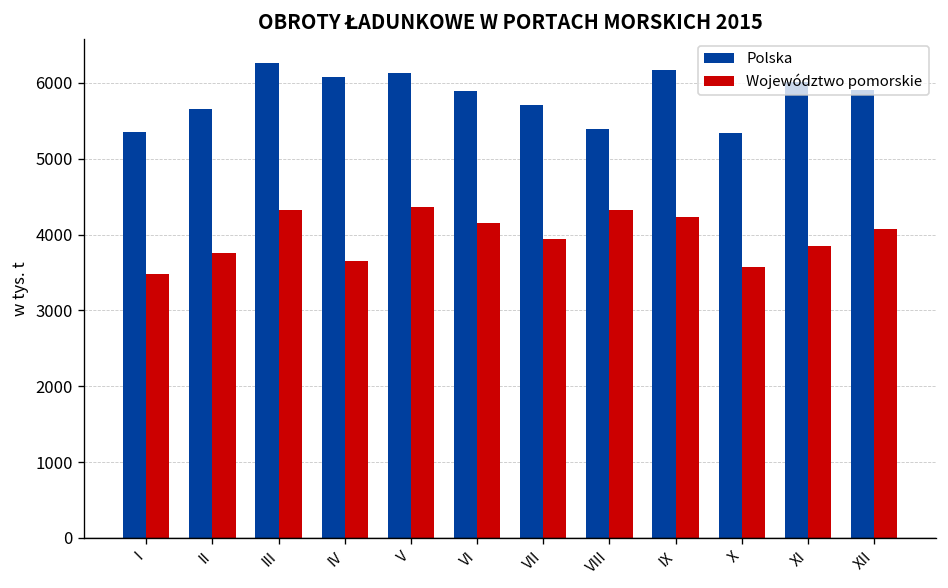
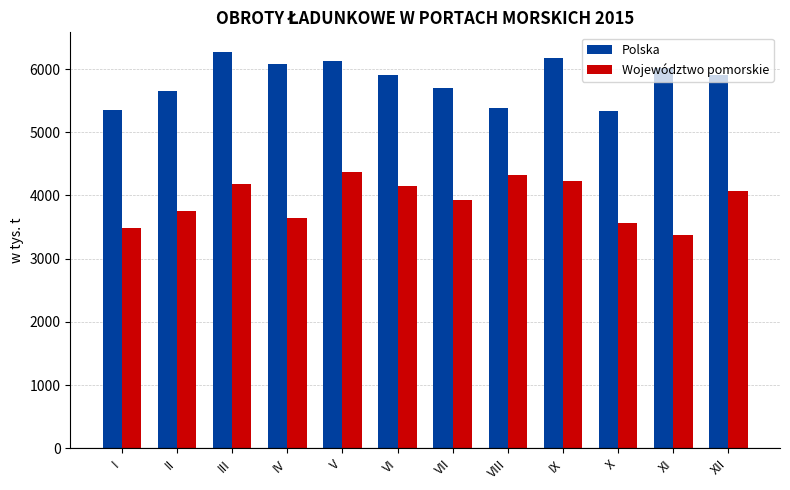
  {
    "Polska": {
      "I": 5400,
      "II": 5700,
      "III": 6300,
      "IV": 6100,
      "V": 6100,
      "VI": 5900,
      "VII": 5700,
      "VIII": 5400,
      "IX": 6200,
      "X": 5300
    },
    "Województwo pomorskie": {
      "I": 3500,
      "II": 3800,
-     "III": 4300,
+     "III": 4200,
      "IV": 3600,
      "V": 4400,
      "VI": 4100,
      "VII": 3900,
      "VIII": 4300,
      "IX": 4200,
      "X": 3600,
-     "XI": 3800,
+     "XI": 3400,
      "XII": 4100
    }
  }
